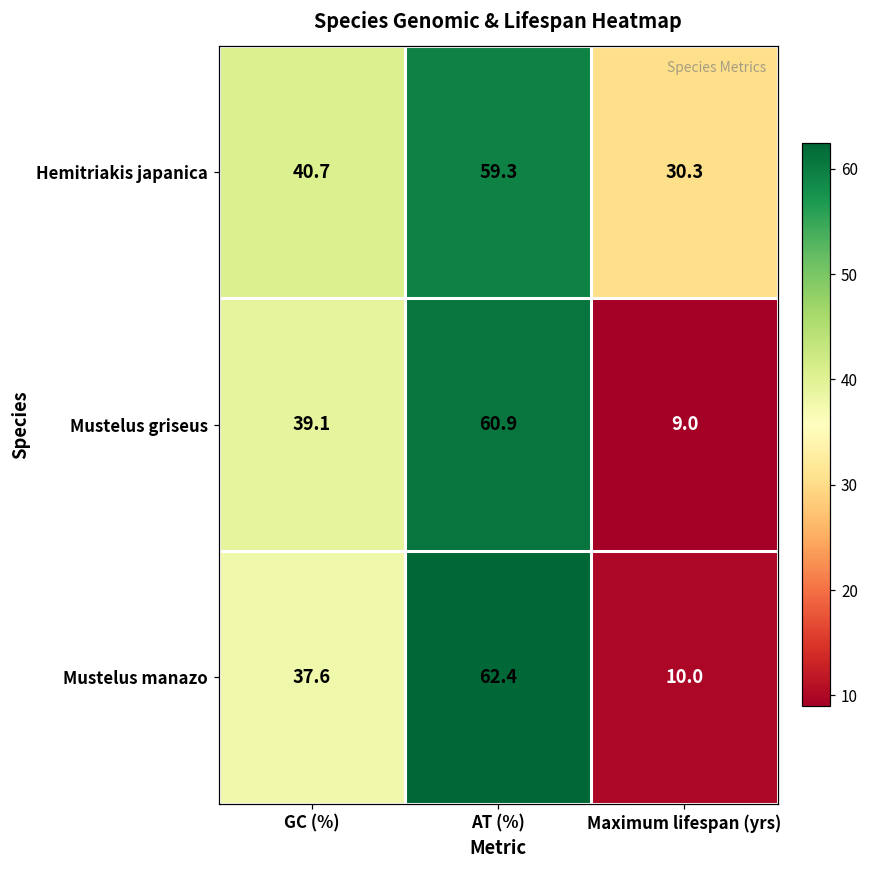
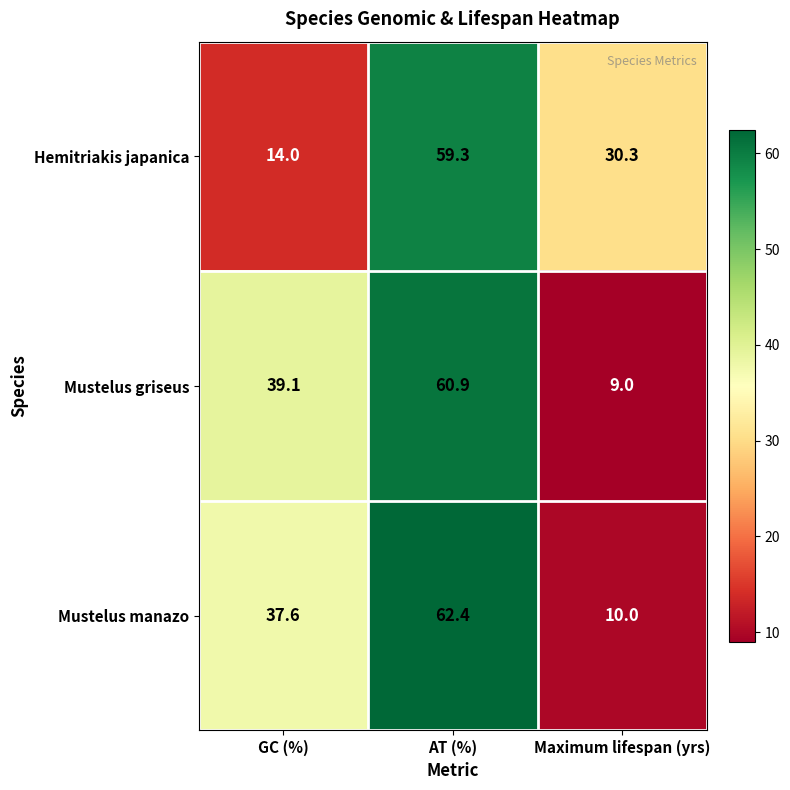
  {
    "Hemitriakis japanica": {
-     "GC (%)": 40.7,
+     "GC (%)": 14.0,
      "AT (%)": 59.3
    },
    "Mustelus griseus": {
      "GC (%)": 39.1,
      "AT (%)": 60.9,
      "Maximum lifespan (yrs)": 9.0
    },
    "Mustelus manazo": {
      "GC (%)": 37.6,
      "AT (%)": 62.4,
      "Maximum lifespan (yrs)": 10.0
    }
  }
